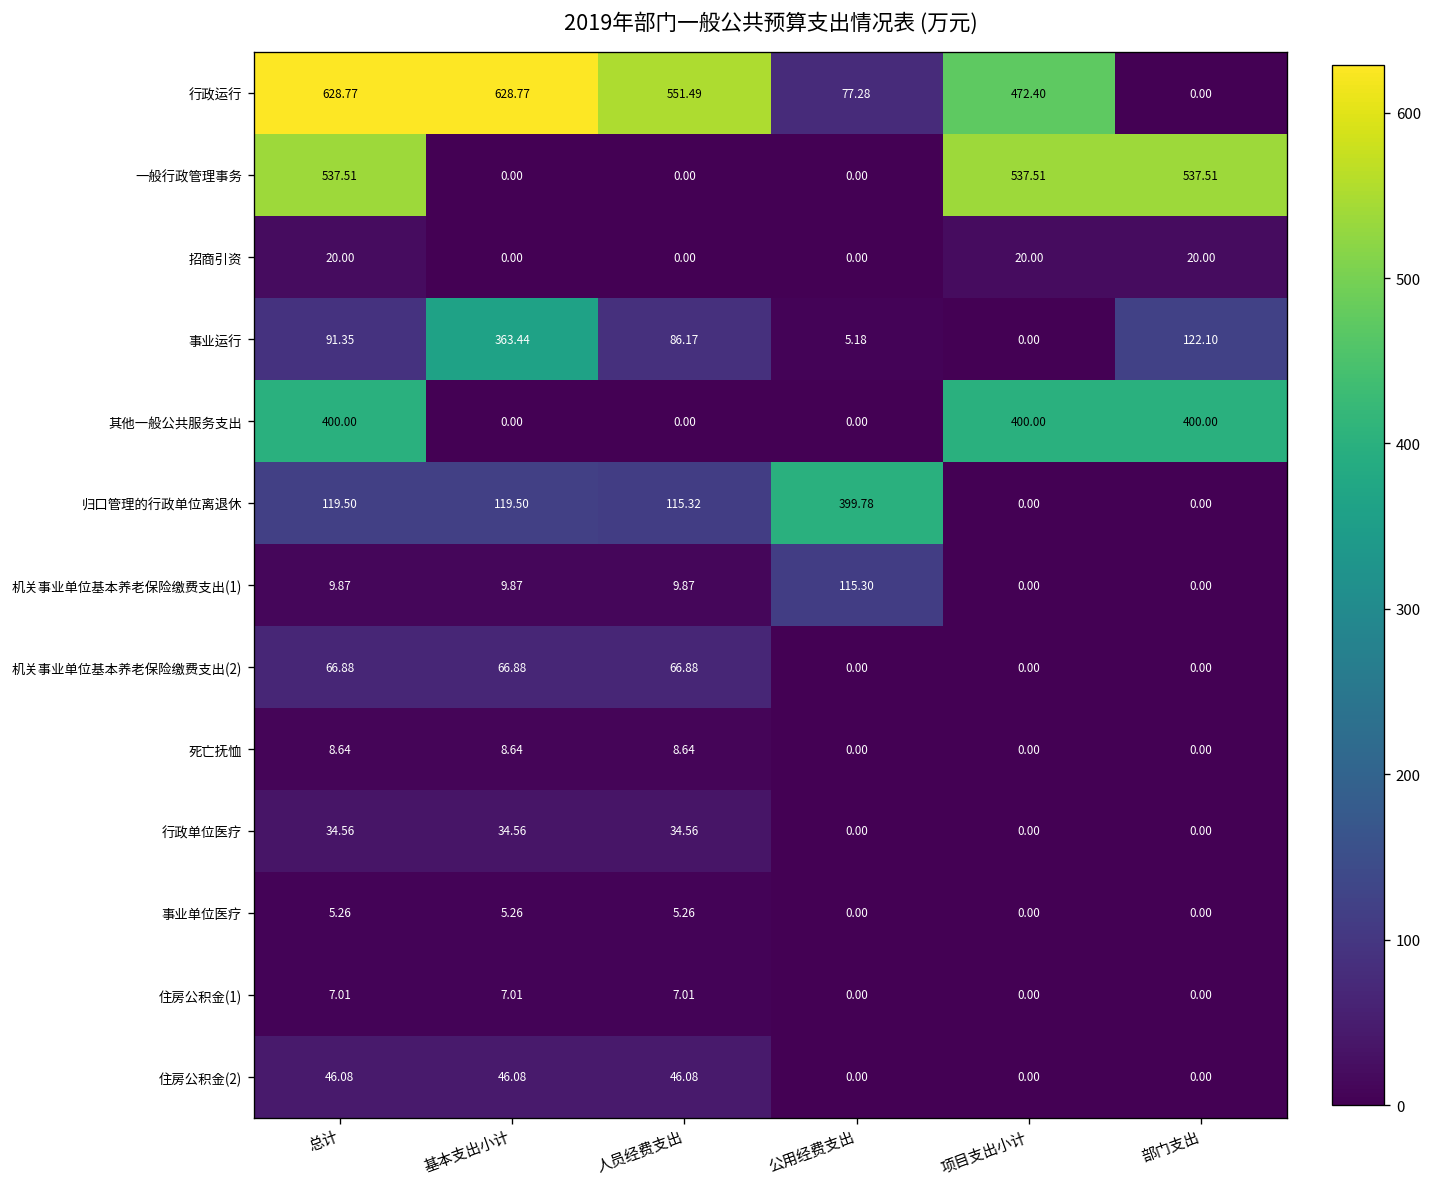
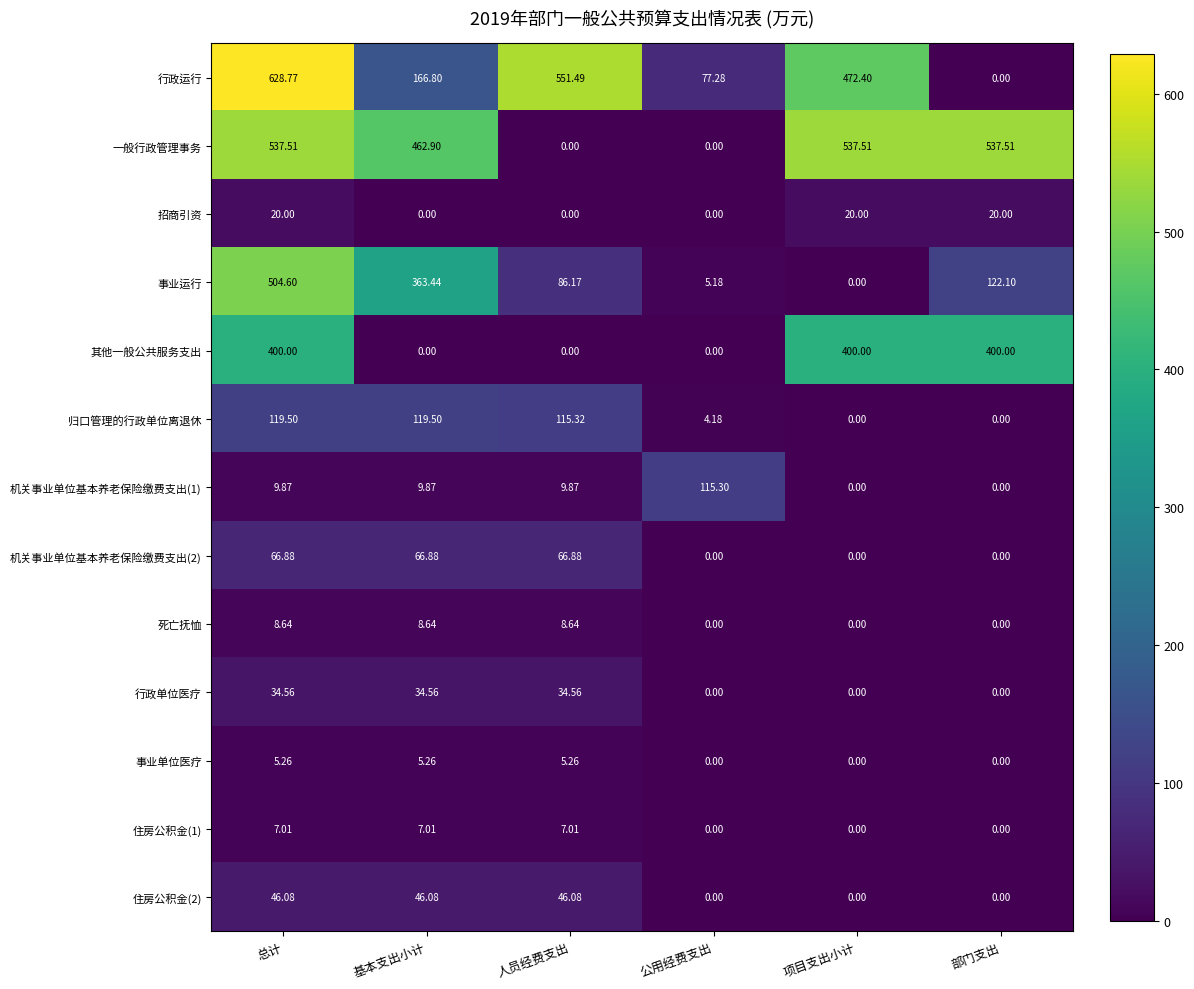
  {
    "行政运行": {
      "总计": 628.77,
-     "基本支出小计": 628.77,
+     "基本支出小计": 166.80,
      "人员经费支出": 551.49,
      "公用经费支出": 77.28,
      "项目支出小计": 472.40,
      "部门支出": 0.00
    },
    "一般行政管理事务": {
      "总计": 537.51,
-     "基本支出小计": 0.00,
+     "基本支出小计": 462.90,
      "人员经费支出": 0.00,
      "公用经费支出": 0.00,
      "项目支出小计": 537.51,
      "部门支出": 537.51
    },
    "招商引资": {
      "总计": 20.00,
      "基本支出小计": 0.00,
      "人员经费支出": 0.00,
      "公用经费支出": 0.00,
      "项目支出小计": 20.00,
      "部门支出": 20.00
    },
    "事业运行": {
-     "总计": 91.35,
+     "总计": 504.60,
      "基本支出小计": 363.44,
      "人员经费支出": 86.17,
      "公用经费支出": 5.18,
      "项目支出小计": 0.00,
      "部门支出": 122.10
    },
    "其他一般公共服务支出": {
      "总计": 400.00,
      "基本支出小计": 0.00,
      "人员经费支出": 0.00,
      "公用经费支出": 0.00,
      "项目支出小计": 400.00,
      "部门支出": 400.00
    },
    "归口管理的行政单位离退休": {
      "总计": 119.50,
      "基本支出小计": 119.50,
      "人员经费支出": 115.32,
-     "公用经费支出": 399.78,
+     "公用经费支出": 4.18,
      "项目支出小计": 0.00,
      "部门支出": 0.00
    },
    "机关事业单位基本养老保险缴费支出(1)": {
      "总计": 9.87,
      "基本支出小计": 9.87,
      "人员经费支出": 9.87,
      "公用经费支出": 115.30,
      "项目支出小计": 0.00,
      "部门支出": 0.00
    },
    "机关事业单位基本养老保险缴费支出(2)": {
      "总计": 66.88,
      "基本支出小计": 66.88,
      "人员经费支出": 66.88,
      "公用经费支出": 0.00,
      "项目支出小计": 0.00,
      "部门支出": 0.00
    },
    "死亡抚恤": {
      "总计": 8.64,
      "基本支出小计": 8.64,
      "人员经费支出": 8.64,
      "公用经费支出": 0.00,
      "项目支出小计": 0.00,
      "部门支出": 0.00
    },
    "行政单位医疗": {
      "总计": 34.56,
      "基本支出小计": 34.56,
      "人员经费支出": 34.56,
      "公用经费支出": 0.00,
      "项目支出小计": 0.00,
      "部门支出": 0.00
    },
    "事业单位医疗": {
      "总计": 5.26,
      "基本支出小计": 5.26,
      "人员经费支出": 5.26,
      "公用经费支出": 0.00,
      "项目支出小计": 0.00,
      "部门支出": 0.00
    },
    "住房公积金(1)": {
      "总计": 7.01,
      "基本支出小计": 7.01,
      "人员经费支出": 7.01,
      "公用经费支出": 0.00,
      "项目支出小计": 0.00,
      "部门支出": 0.00
    },
    "住房公积金(2)": {
      "总计": 46.08,
      "基本支出小计": 46.08,
      "人员经费支出": 46.08,
      "公用经费支出": 0.00,
      "项目支出小计": 0.00,
      "部门支出": 0.00
    }
  }
